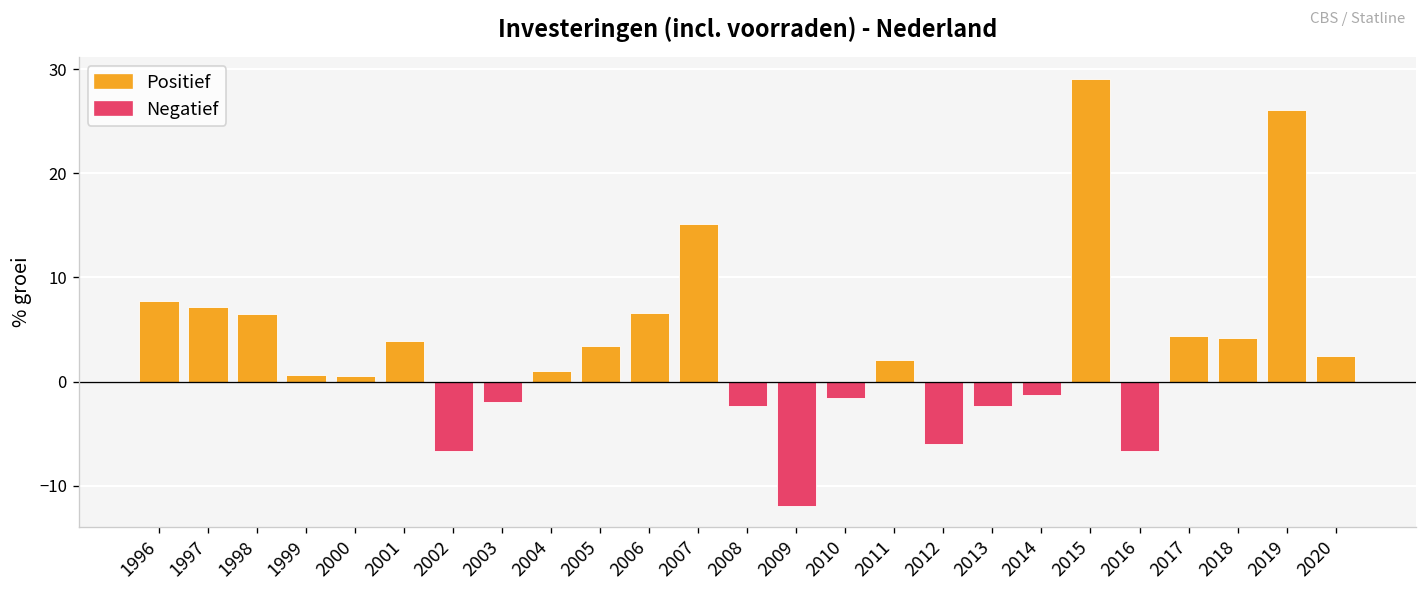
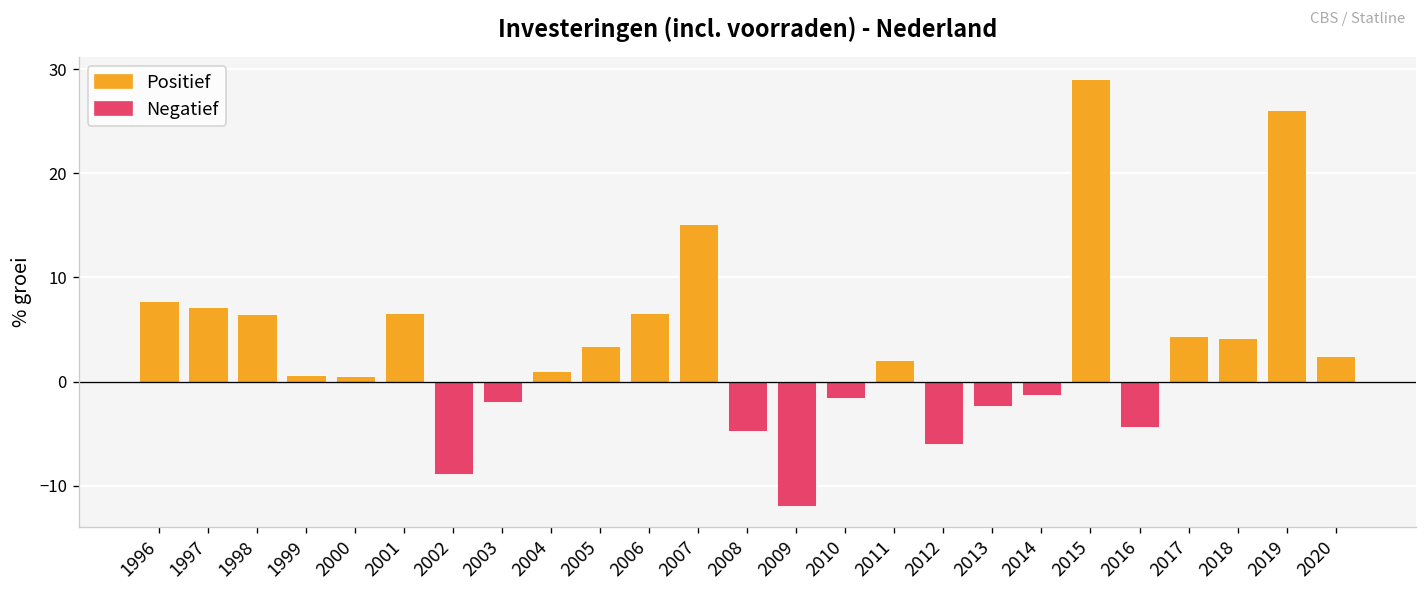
  {
    "1996": 8,
    "1997": 7,
    "1998": 7,
    "1999": 1,
    "2000": 1,
-   "2001": 4,
-   "2002": -7,
+   "2001": 7,
+   "2002": -9,
    "2003": -2,
    "2004": 1,
    "2005": 3,
    "2006": 7,
    "2007": 15,
-   "2008": -2,
+   "2008": -5,
    "2009": -12,
    "2010": -2,
    "2011": 2,
    "2012": -6,
    "2013": -2,
    "2014": -1,
    "2015": 29,
-   "2016": -7,
+   "2016": -4,
    "2017": 4,
    "2018": 4,
    "2019": 26,
    "2020": 3
  }
